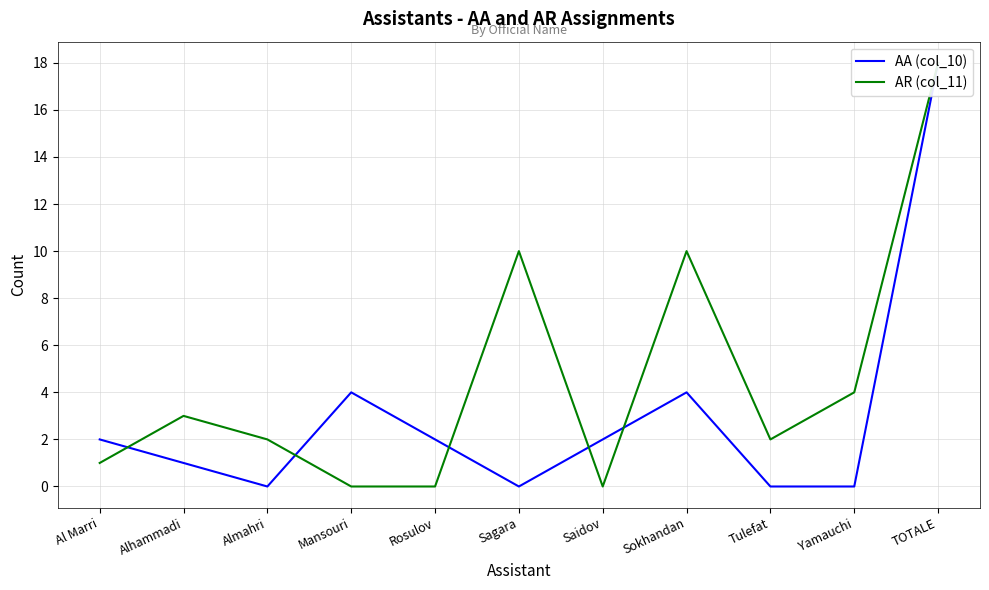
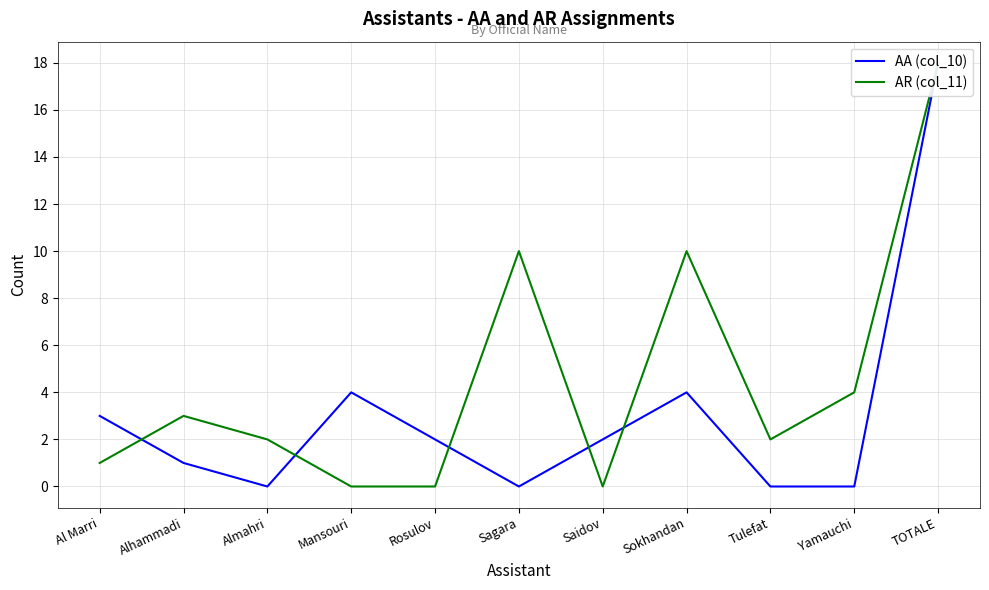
  {
    "AA (col_10)": {
-     "Al Marri": 2,
+     "Al Marri": 3,
      "Alhammadi": 1,
      "Almahri": 0,
      "Mansouri": 4,
      "Rosulov": 2,
      "Sagara": 0,
      "Saidov": 2,
      "Sokhandan": 4,
      "Tulefat": 0,
      "Yamauchi": 0
    },
    "AR (col_11)": {
      "Al Marri": 1,
      "Alhammadi": 3,
      "Almahri": 2,
      "Mansouri": 0,
      "Rosulov": 0,
      "Sagara": 10,
      "Saidov": 0,
      "Sokhandan": 10,
      "Tulefat": 2,
      "Yamauchi": 4
    }
  }
